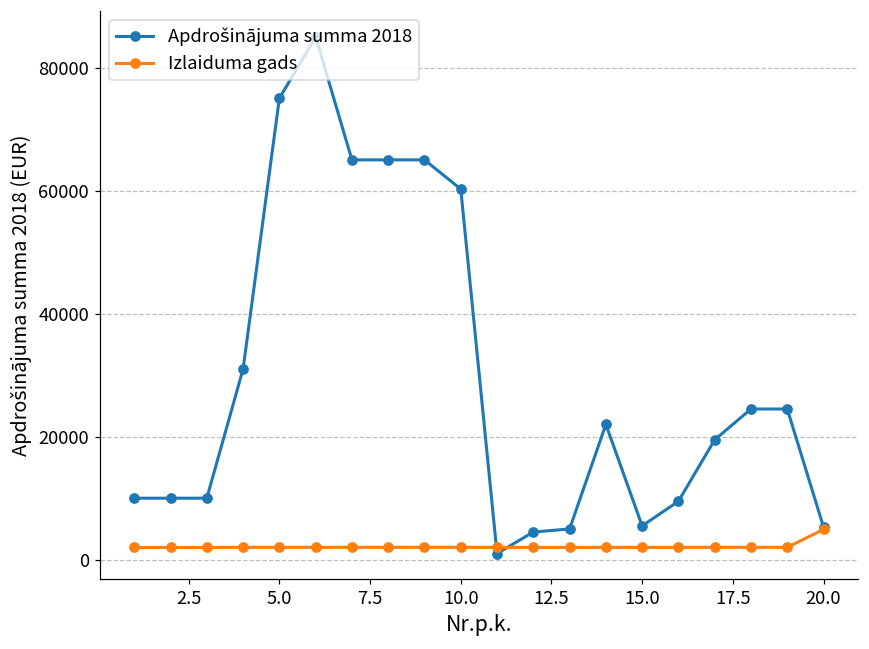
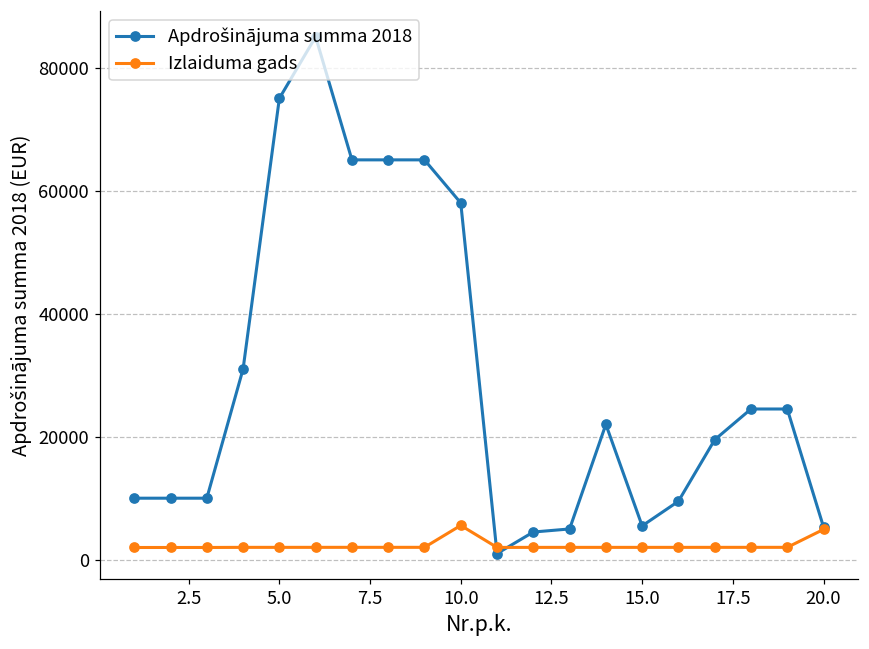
  {
    "Apdrošinājuma summa 2018": {
      "5.0": 75000,
-     "10.0": 60000,
+     "10.0": 58000,
      "15.0": 6000
    },
    "Izlaiduma gads": {
      "5.0": 2000,
-     "10.0": 2000,
+     "10.0": 6000,
      "15.0": 2000
    }
  }
